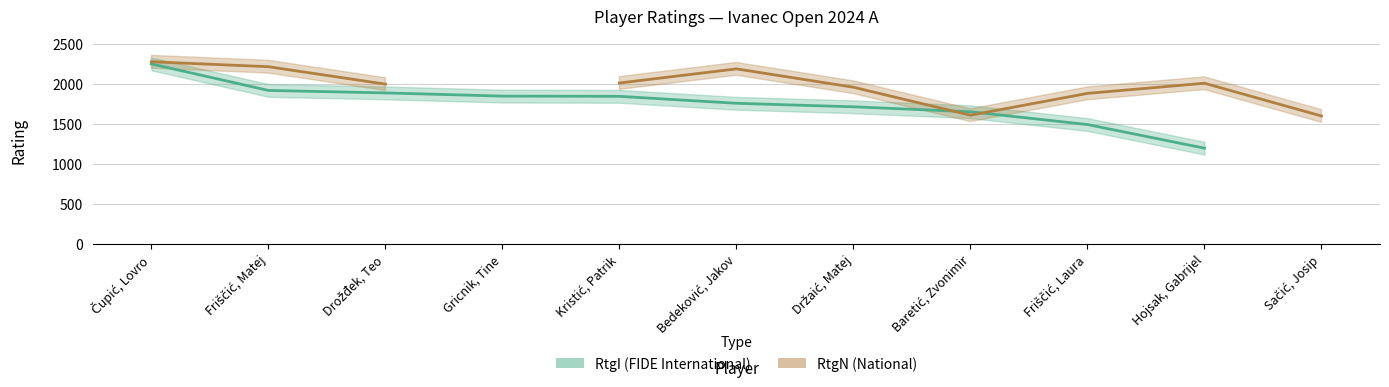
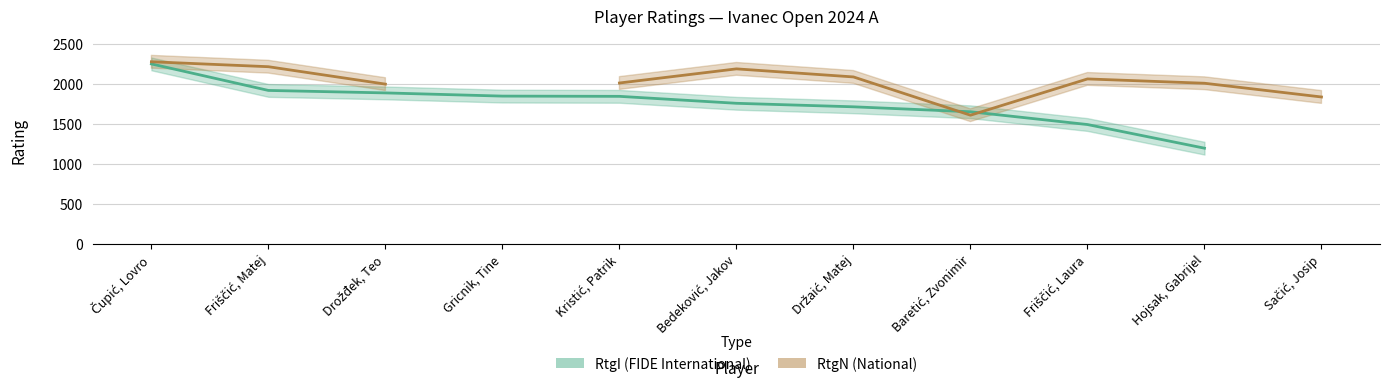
  {
    "RtgN (National)": {
      "Friščić, Matej": 2200,
      "Kristić, Patrik": 2000,
      "Bedeković, Jakov": 2200,
-     "Držaić, Matej": 2000,
+     "Držaić, Matej": 2100,
      "Baretić, Zvonimir": 1600,
-     "Friščić, Laura": 1900,
+     "Friščić, Laura": 2100,
      "Hojsak, Gabrijel": 2000,
-     "Sačić, Josip": 1600
+     "Sačić, Josip": 1800
    }
  }
